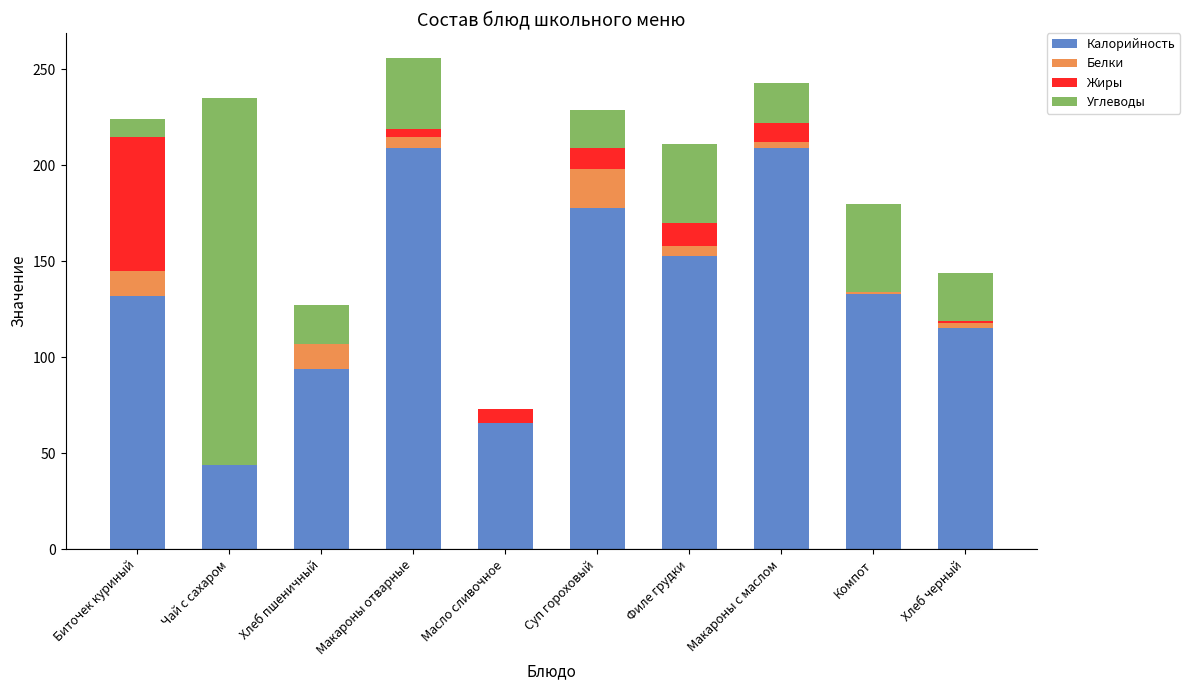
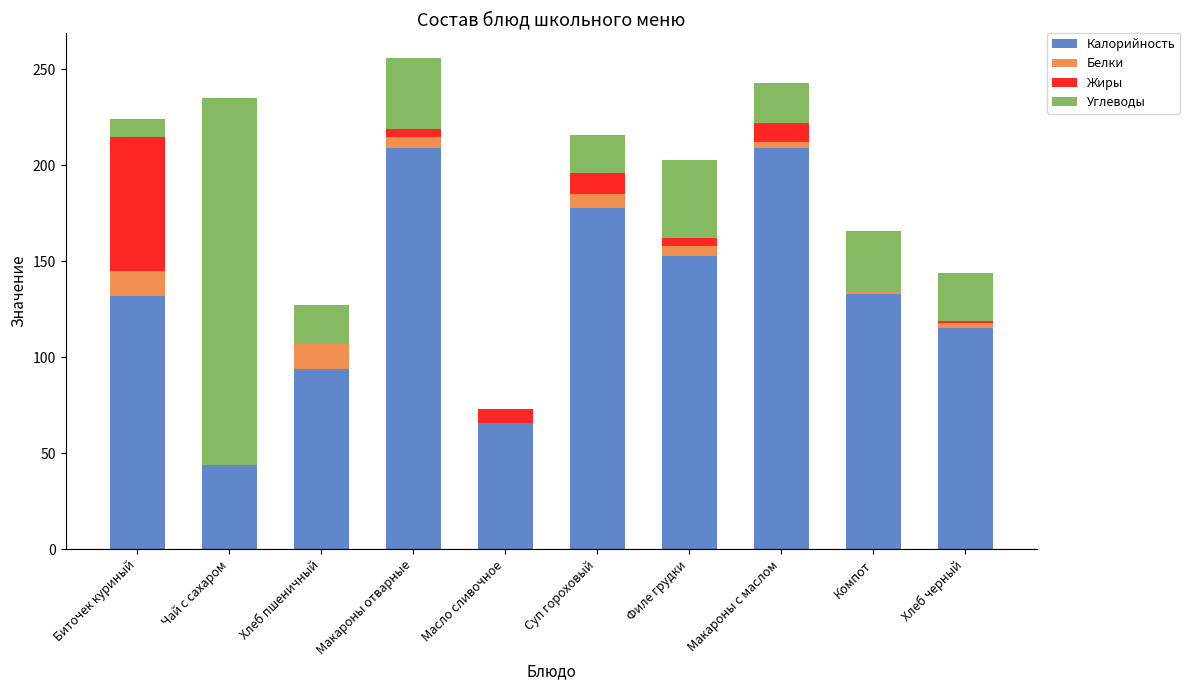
  {
    "Белки": {
      "Биточек куриный": 13,
      "Чай с сахаром": 0,
      "Хлеб пшеничный": 13,
      "Макароны отварные": 6,
      "Масло сливочное": 0,
-     "Суп гороховый": 20,
+     "Суп гороховый": 7,
      "Филе грудки": 5,
      "Макароны с маслом": 3,
      "Хлеб черный": 3
    },
    "Жиры": {
      "Биточек куриный": 70,
      "Чай с сахаром": 0,
      "Хлеб пшеничный": 0,
      "Макароны отварные": 4,
      "Масло сливочное": 7,
      "Суп гороховый": 11,
-     "Филе грудки": 12,
+     "Филе грудки": 4,
      "Макароны с маслом": 10
    },
    "Углеводы": {
      "Биточек куриный": 9,
      "Чай с сахаром": 191,
      "Хлеб пшеничный": 20,
      "Макароны отварные": 37,
      "Масло сливочное": 0,
      "Суп гороховый": 20,
      "Филе грудки": 41,
      "Макароны с маслом": 21,
-     "Компот": 46,
+     "Компот": 32,
      "Хлеб черный": 25
    }
  }
